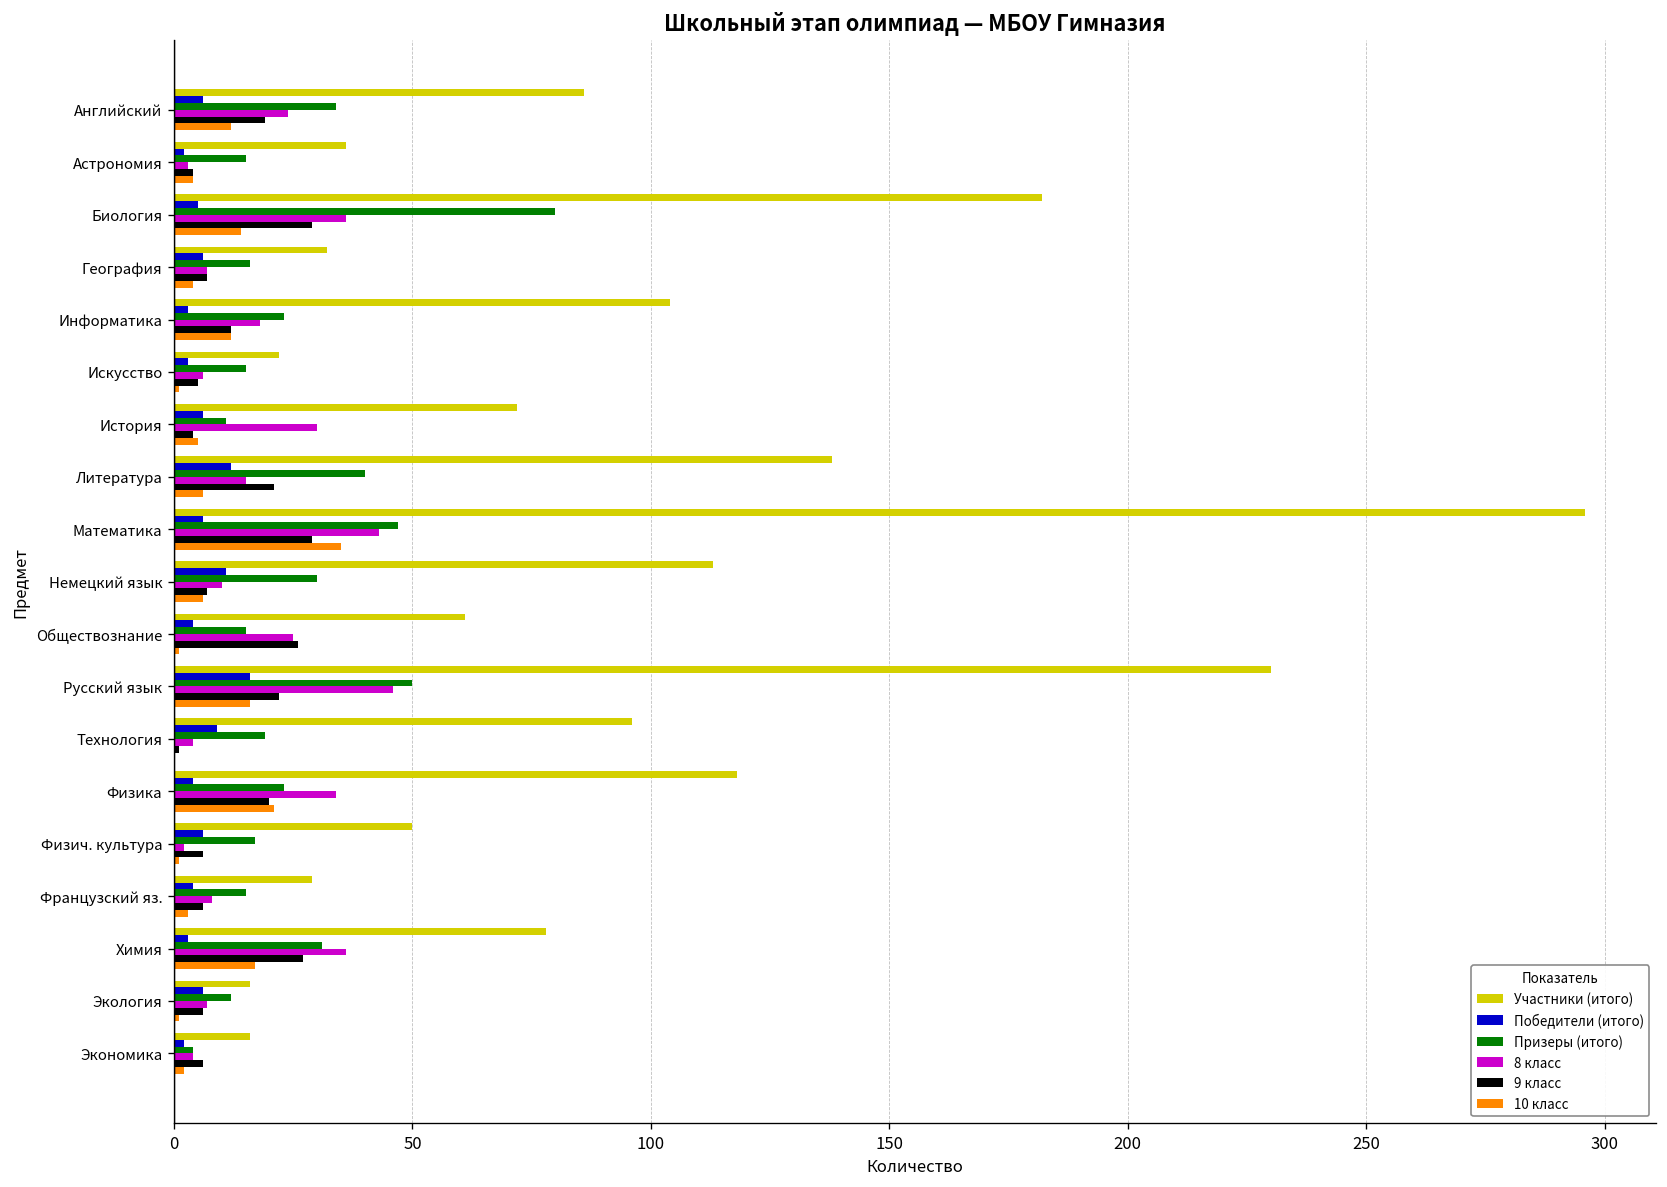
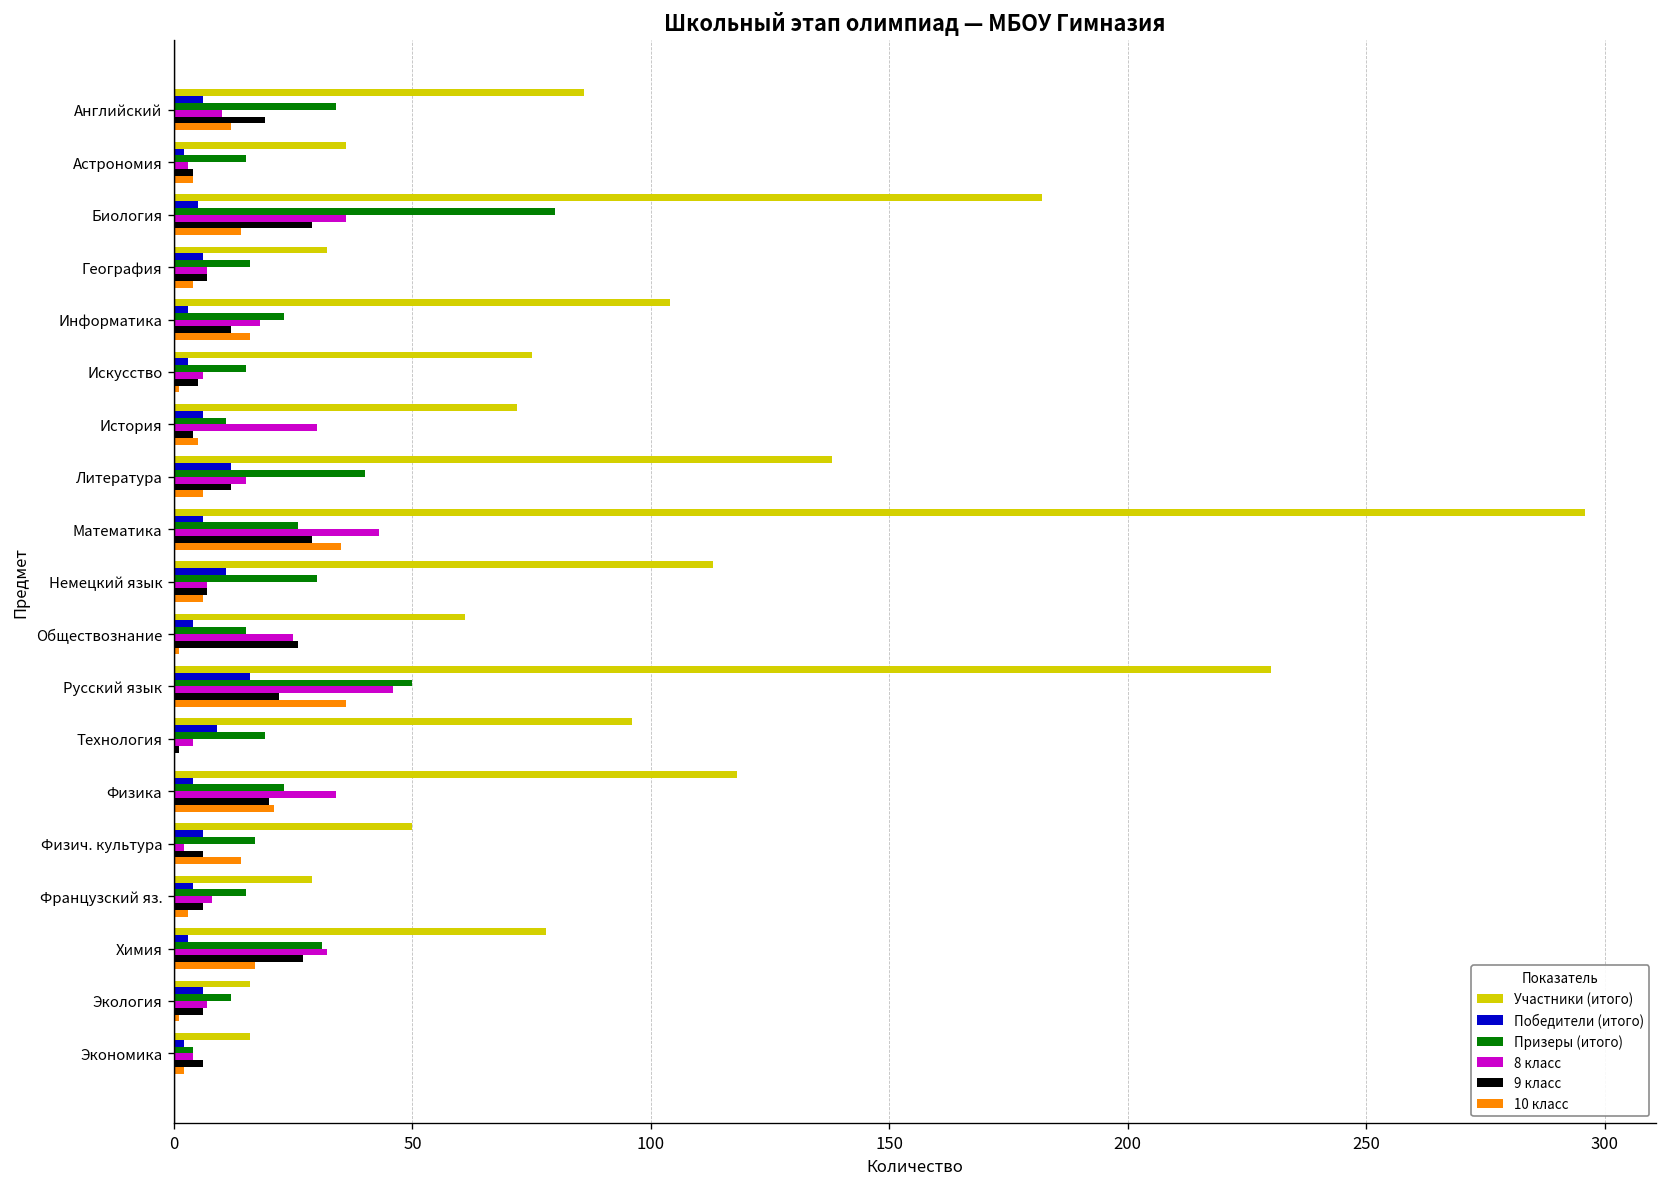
  {
    "Участники (итого)": {
      "Английский": 86,
      "Астрономия": 36,
      "Биология": 182,
      "География": 32,
      "Информатика": 104,
-     "Искусство": 22,
+     "Искусство": 75,
      "История": 72,
      "Литература": 138,
      "Математика": 296,
      "Немецкий язык": 113,
      "Обществознание": 61,
      "Русский язык": 230,
      "Технология": 96,
      "Физика": 118,
      "Физич. культура": 50,
      "Французский яз.": 29,
      "Химия": 78,
      "Экология": 16,
      "Экономика": 16
    },
    "Победители (итого)": {
      "Английский": 6,
      "Астрономия": 2,
      "Биология": 5,
      "География": 6,
      "Информатика": 3,
      "Искусство": 3,
      "История": 6,
      "Литература": 12,
      "Математика": 6,
      "Немецкий язык": 11,
      "Обществознание": 4,
      "Русский язык": 16,
      "Технология": 9,
      "Физика": 4,
      "Физич. культура": 6,
      "Французский яз.": 4,
      "Химия": 3,
      "Экология": 6,
      "Экономика": 2
    },
    "Призеры (итого)": {
      "Английский": 34,
      "Астрономия": 15,
      "Биология": 80,
      "География": 16,
      "Информатика": 23,
      "Искусство": 15,
      "История": 11,
      "Литература": 40,
-     "Математика": 47,
+     "Математика": 26,
      "Немецкий язык": 30,
      "Обществознание": 15,
      "Русский язык": 50,
      "Технология": 19,
      "Физика": 23,
      "Физич. культура": 17,
      "Французский яз.": 15,
      "Химия": 31,
      "Экология": 12,
      "Экономика": 4
    },
    "8 класс": {
-     "Английский": 24,
+     "Английский": 10,
      "Астрономия": 3,
      "Биология": 36,
      "География": 7,
      "Информатика": 18,
      "Искусство": 6,
      "История": 30,
      "Литература": 15,
      "Математика": 43,
-     "Немецкий язык": 10,
+     "Немецкий язык": 7,
      "Обществознание": 25,
      "Русский язык": 46,
      "Технология": 4,
      "Физика": 34,
      "Физич. культура": 2,
      "Французский яз.": 8,
-     "Химия": 36,
+     "Химия": 32,
      "Экология": 7,
      "Экономика": 4
    },
    "9 класс": {
      "Английский": 19,
      "Астрономия": 4,
      "Биология": 29,
      "География": 7,
      "Информатика": 12,
      "Искусство": 5,
      "История": 4,
-     "Литература": 21,
+     "Литература": 12,
      "Математика": 29,
      "Немецкий язык": 7,
      "Обществознание": 26,
      "Русский язык": 22,
      "Технология": 1,
      "Физика": 20,
      "Физич. культура": 6,
      "Французский яз.": 6,
      "Химия": 27,
      "Экология": 6,
      "Экономика": 6
    },
    "10 класс": {
      "Английский": 12,
      "Астрономия": 4,
      "Биология": 14,
      "География": 4,
-     "Информатика": 12,
+     "Информатика": 16,
      "Искусство": 1,
      "История": 5,
      "Литература": 6,
      "Математика": 35,
      "Немецкий язык": 6,
      "Обществознание": 1,
-     "Русский язык": 16,
+     "Русский язык": 36,
      "Технология": 0,
      "Физика": 21,
-     "Физич. культура": 1,
+     "Физич. культура": 14,
      "Французский яз.": 3,
      "Химия": 17,
      "Экология": 1,
      "Экономика": 2
    }
  }
